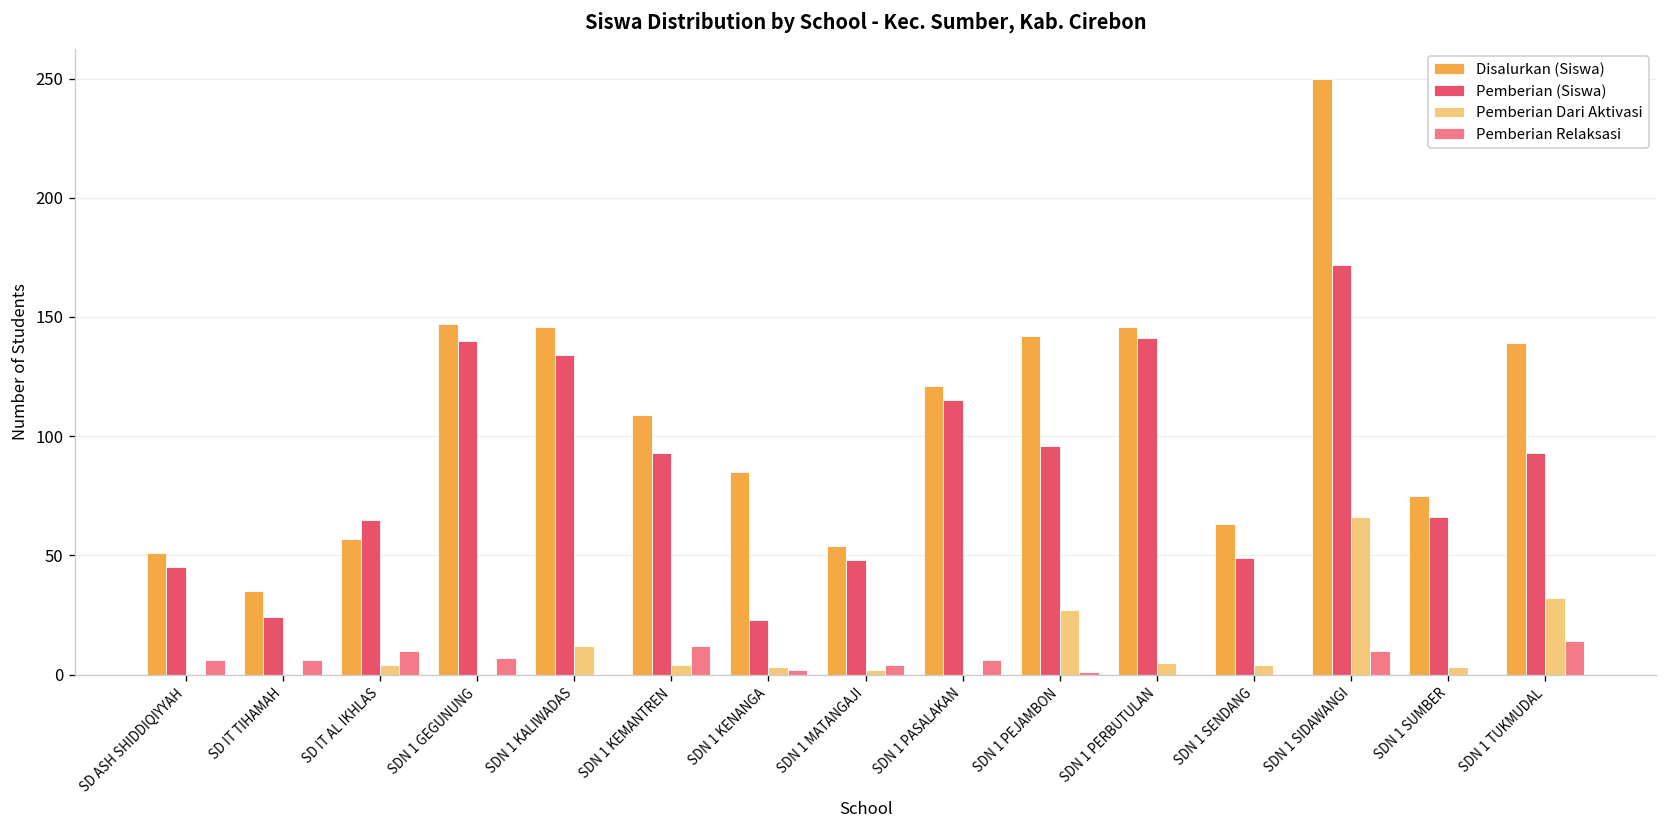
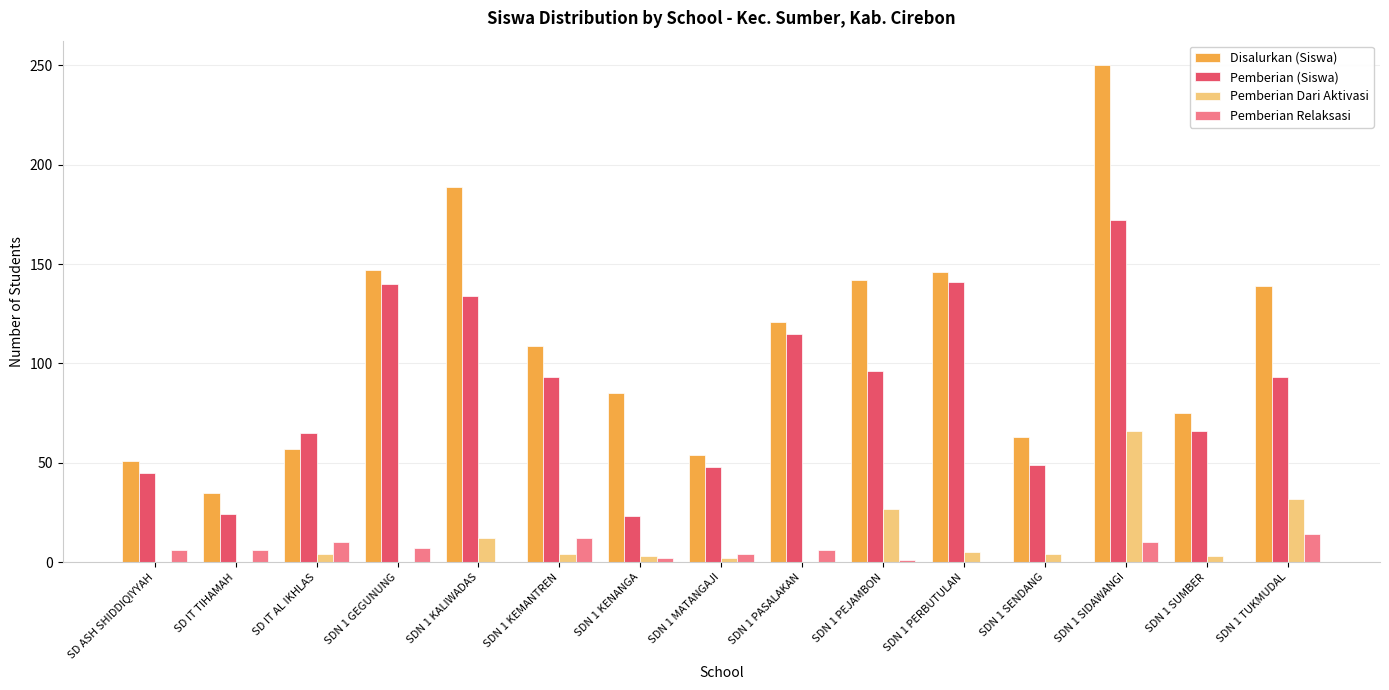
  {
    "Disalurkan (Siswa)": {
      "SD ASH SHIDDIQIYYAH": 51,
      "SD IT TIHAMAH": 35,
      "SD IT AL IKHLAS": 57,
      "SDN 1 GEGUNUNG": 147,
-     "SDN 1 KALIWADAS": 146,
+     "SDN 1 KALIWADAS": 189,
      "SDN 1 KEMANTREN": 109,
      "SDN 1 KENANGA": 85,
      "SDN 1 MATANGAJI": 54,
      "SDN 1 PASALAKAN": 121,
      "SDN 1 PEJAMBON": 142,
      "SDN 1 PERBUTULAN": 146,
      "SDN 1 SENDANG": 63,
      "SDN 1 SIDAWANGI": 250,
      "SDN 1 SUMBER": 75,
      "SDN 1 TUKMUDAL": 139
    },
    "Pemberian Dari Aktivasi": {
      "SD ASH SHIDDIQIYYAH": 0,
      "SD IT TIHAMAH": 0,
      "SD IT AL IKHLAS": 4,
      "SDN 1 GEGUNUNG": 0,
      "SDN 1 KALIWADAS": 12,
      "SDN 1 KEMANTREN": 4,
      "SDN 1 KENANGA": 3,
      "SDN 1 MATANGAJI": 2,
      "SDN 1 PASALAKAN": 0,
      "SDN 1 PEJAMBON": 27,
      "SDN 1 PERBUTULAN": 5,
      "SDN 1 SENDANG": 4,
      "SDN 1 SIDAWANGI": 66,
      "SDN 1 SUMBER": 3,
      "SDN 1 TUKMUDAL": 32
    }
  }
